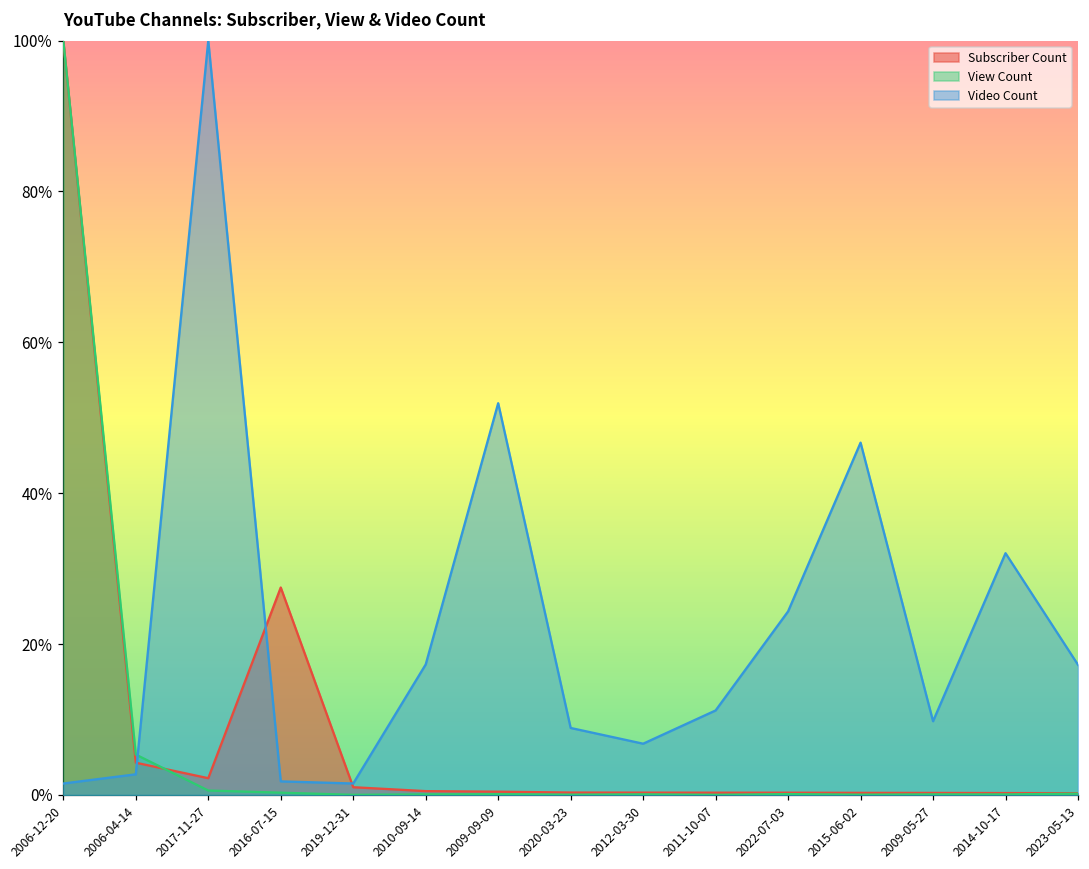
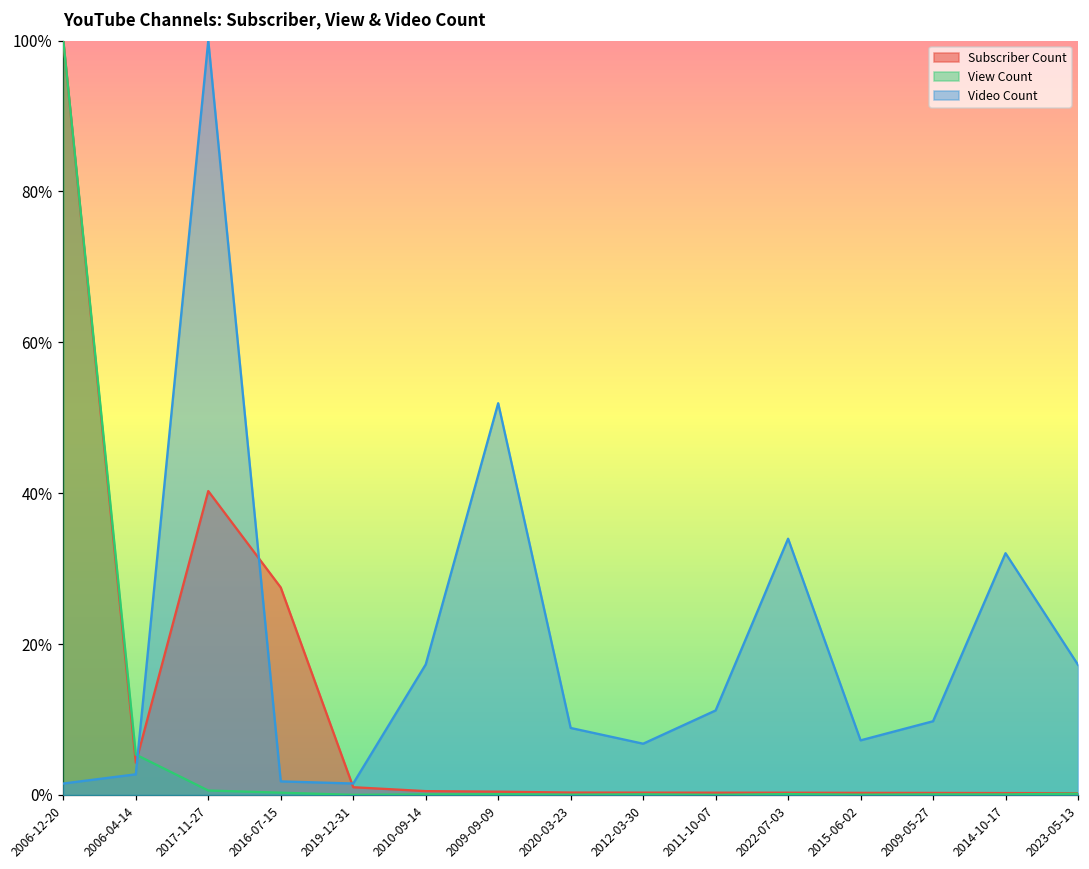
  {
    "Subscriber Count": {
      "2006-04-14": "4%",
-     "2017-11-27": "2%",
+     "2017-11-27": "40%",
      "2016-07-15": "28%",
      "2019-12-31": "1%",
      "2010-09-14": "1%"
    },
    "View Count": {
      "2006-04-14": "5%",
      "2017-11-27": "1%",
      "2016-07-15": "0%",
      "2019-12-31": "0%",
      "2010-09-14": "0%"
    },
    "Video Count": {
      "2006-12-20": "2%",
      "2006-04-14": "3%",
      "2017-11-27": "100%",
      "2016-07-15": "2%",
      "2019-12-31": "2%",
      "2010-09-14": "17%",
      "2009-09-09": "52%",
      "2020-03-23": "9%",
      "2012-03-30": "7%",
      "2011-10-07": "11%",
-     "2022-07-03": "24%",
-     "2015-06-02": "47%",
+     "2022-07-03": "34%",
+     "2015-06-02": "7%",
      "2009-05-27": "10%",
      "2014-10-17": "32%",
      "2023-05-13": "17%"
    }
  }
